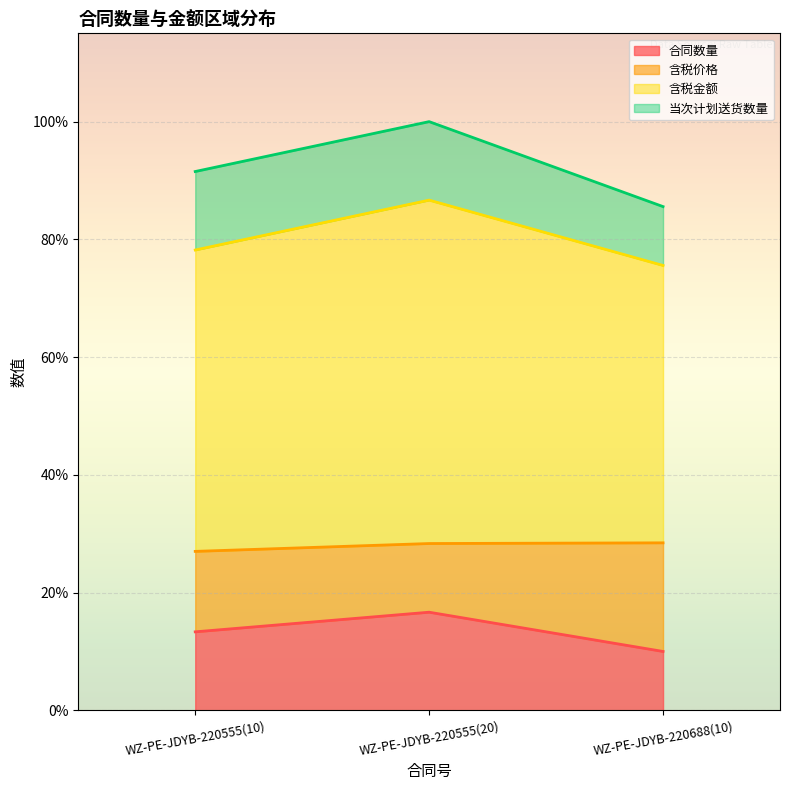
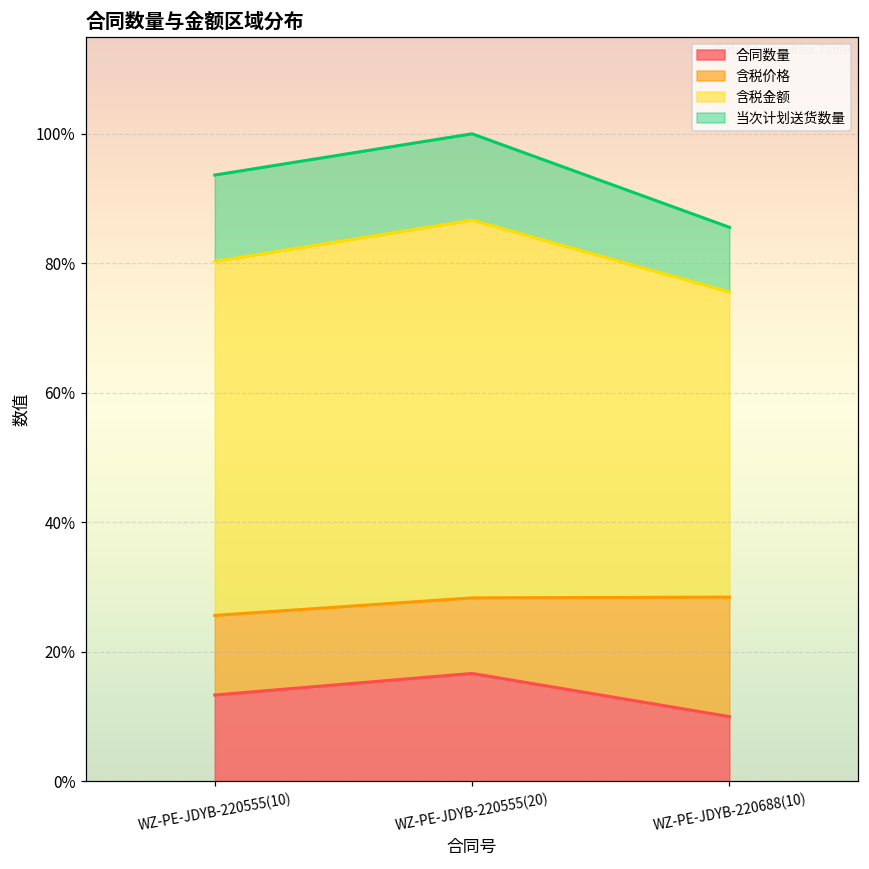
  {
    "合同数量": {
      "WZ-PE-JDYB-220555(10)": "13%",
      "WZ-PE-JDYB-220555(20)": "17%",
      "WZ-PE-JDYB-220688(10)": "10%"
    },
    "含税价格": {
-     "WZ-PE-JDYB-220555(10)": "14%",
+     "WZ-PE-JDYB-220555(10)": "12%",
      "WZ-PE-JDYB-220555(20)": "12%",
      "WZ-PE-JDYB-220688(10)": "18%"
    },
    "含税金额": {
-     "WZ-PE-JDYB-220555(10)": "51%",
+     "WZ-PE-JDYB-220555(10)": "55%",
      "WZ-PE-JDYB-220555(20)": "58%",
      "WZ-PE-JDYB-220688(10)": "47%"
    },
    "当次计划送货数量": {
      "WZ-PE-JDYB-220555(10)": "13%",
      "WZ-PE-JDYB-220555(20)": "13%",
      "WZ-PE-JDYB-220688(10)": "10%"
    }
  }
